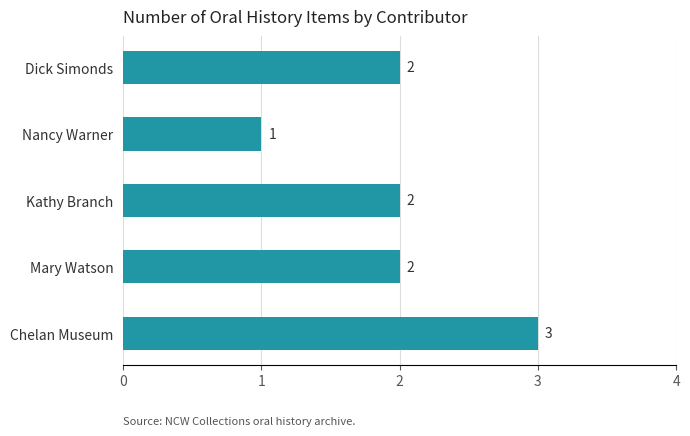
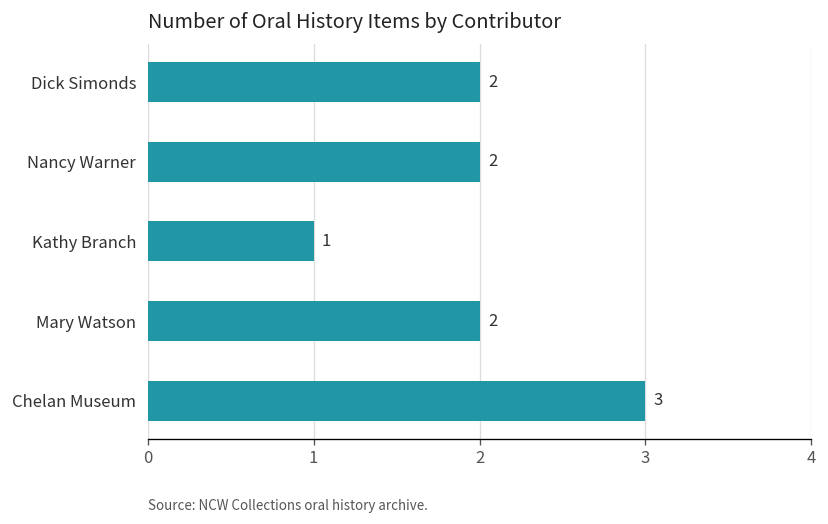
  {
    "Dick Simonds": 2,
-   "Nancy Warner": 1,
-   "Kathy Branch": 2,
+   "Nancy Warner": 2,
+   "Kathy Branch": 1,
    "Mary Watson": 2,
    "Chelan Museum": 3
  }
